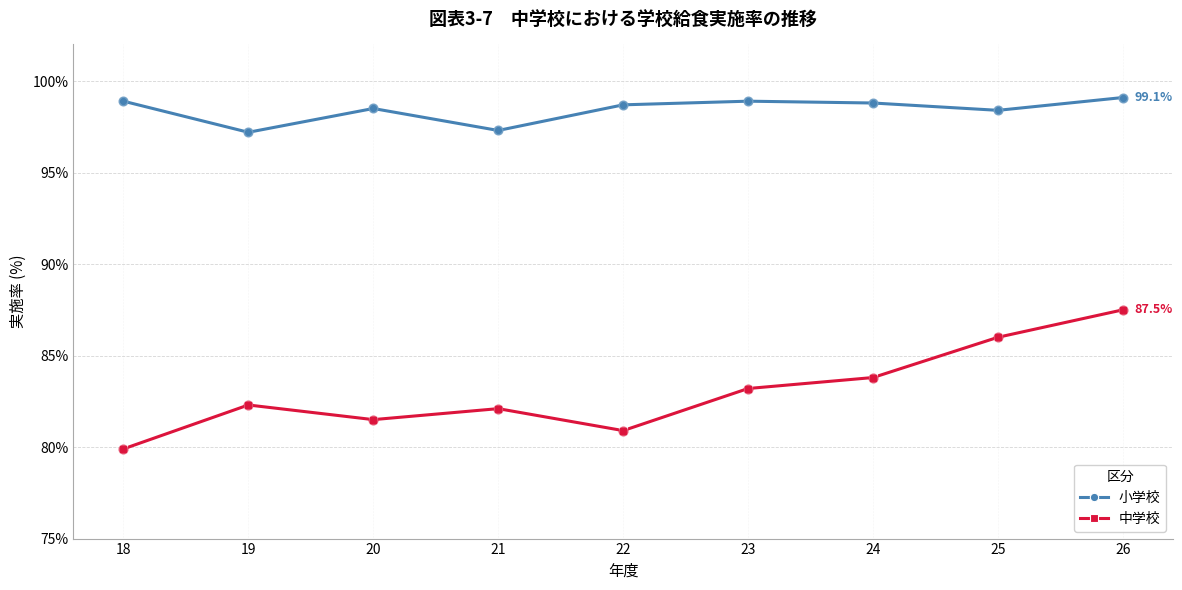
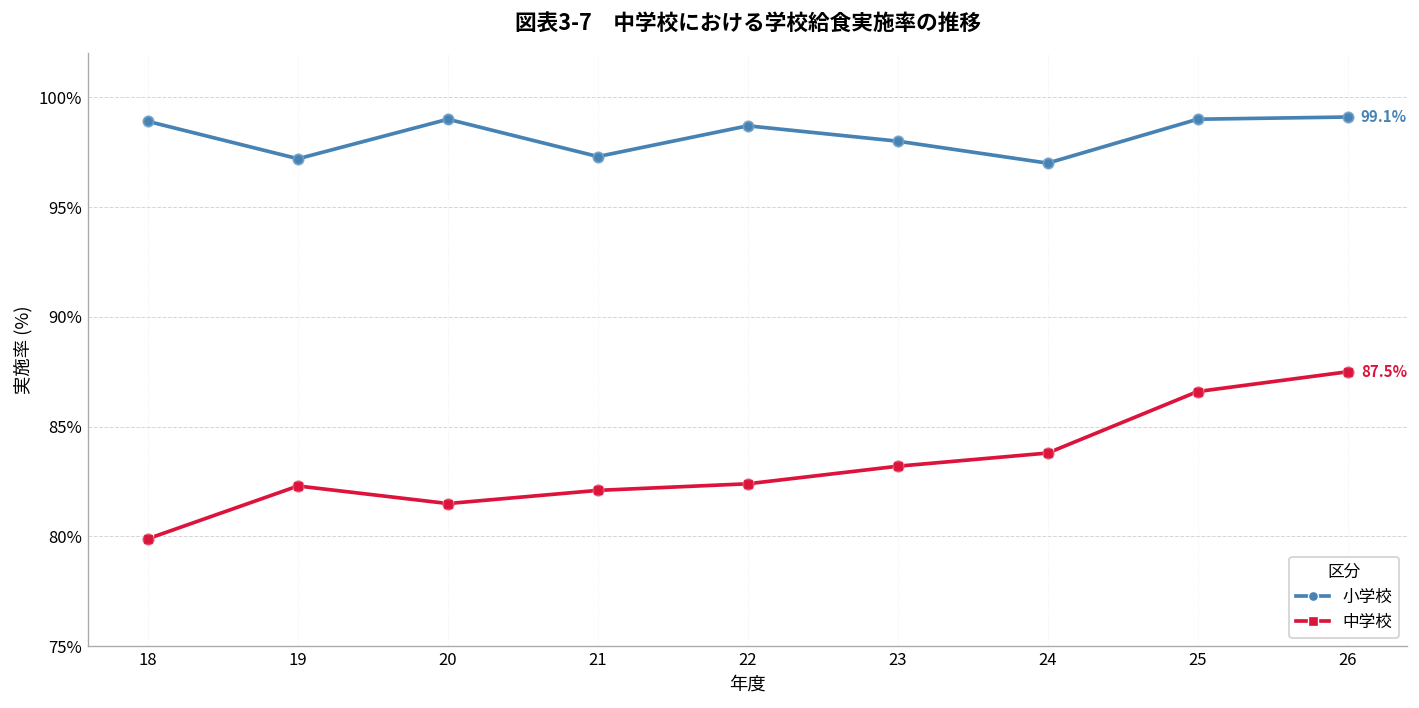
  {
    "小学校": {
      "18": "98.9%",
      "19": "97.2%",
-     "20": "98.5%",
+     "20": "99.0%",
      "21": "97.3%",
      "22": "98.7%",
-     "23": "98.9%",
-     "24": "98.8%",
-     "25": "98.4%"
+     "23": "98.0%",
+     "24": "97.0%",
+     "25": "99.0%"
    },
    "中学校": {
      "18": "79.9%",
      "19": "82.3%",
      "20": "81.5%",
      "21": "82.1%",
-     "22": "80.9%",
+     "22": "82.4%",
      "23": "83.2%",
      "24": "83.8%",
-     "25": "86.0%"
+     "25": "86.6%"
    }
  }
